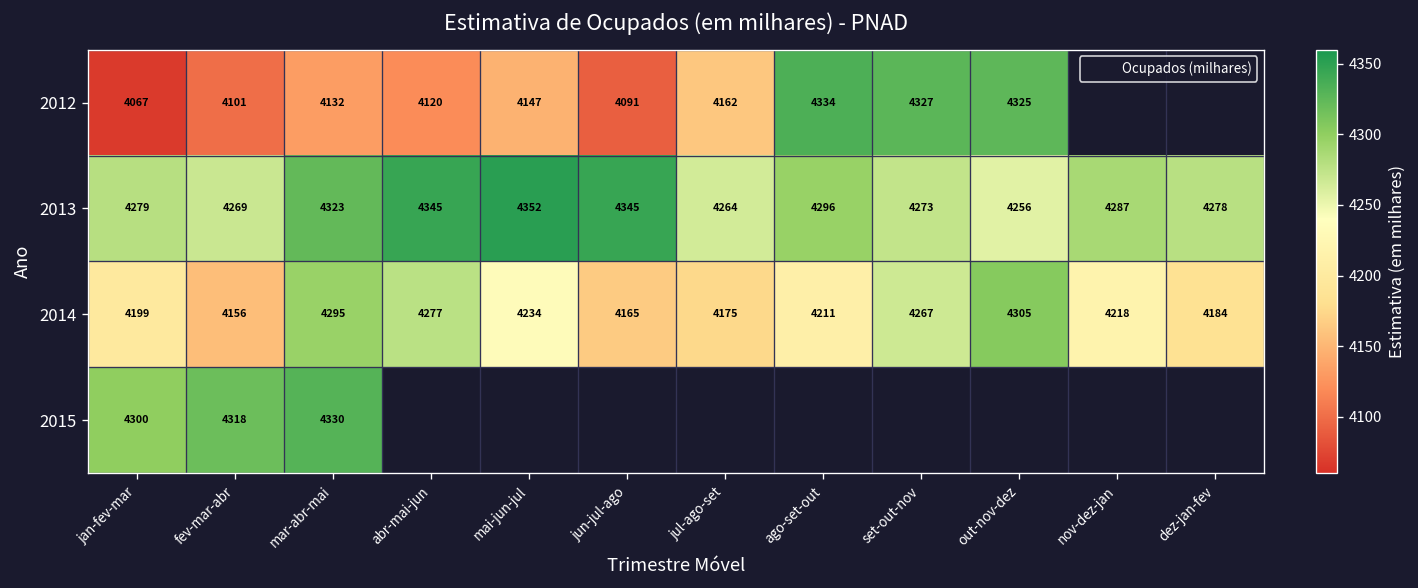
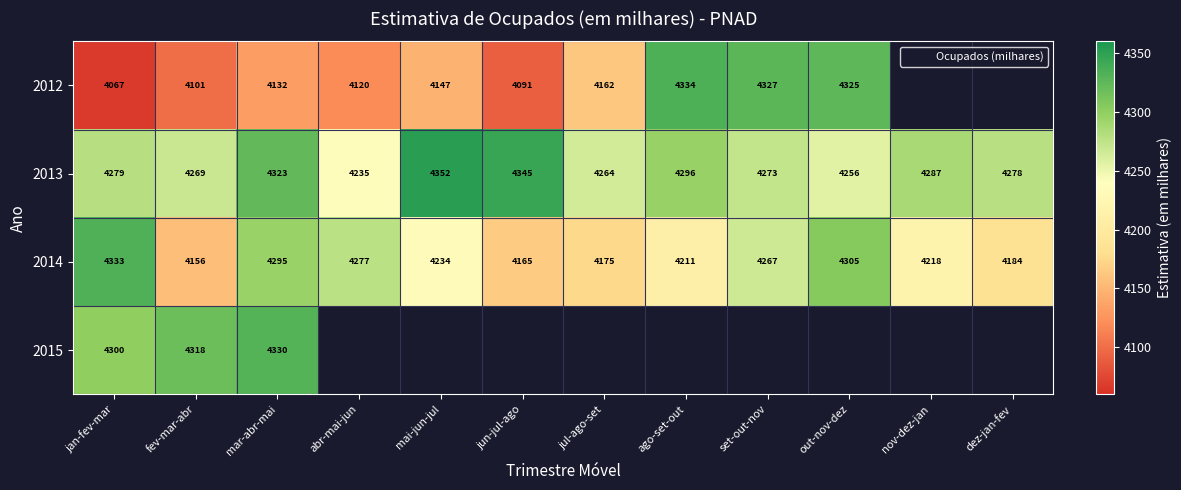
  {
    "2012": {
      "jan-fev-mar": 4067,
      "fev-mar-abr": 4101,
      "mar-abr-mai": 4132,
      "abr-mai-jun": 4120,
      "mai-jun-jul": 4147,
      "jun-jul-ago": 4091,
      "jul-ago-set": 4162,
      "ago-set-out": 4334,
      "set-out-nov": 4327,
      "out-nov-dez": 4325
    },
    "2013": {
      "jan-fev-mar": 4279,
      "fev-mar-abr": 4269,
      "mar-abr-mai": 4323,
-     "abr-mai-jun": 4345,
+     "abr-mai-jun": 4235,
      "mai-jun-jul": 4352,
      "jun-jul-ago": 4345,
      "jul-ago-set": 4264,
      "ago-set-out": 4296,
      "set-out-nov": 4273,
      "out-nov-dez": 4256,
      "nov-dez-jan": 4287,
      "dez-jan-fev": 4278
    },
    "2014": {
-     "jan-fev-mar": 4199,
+     "jan-fev-mar": 4333,
      "fev-mar-abr": 4156,
      "mar-abr-mai": 4295,
      "abr-mai-jun": 4277,
      "mai-jun-jul": 4234,
      "jun-jul-ago": 4165,
      "jul-ago-set": 4175,
      "ago-set-out": 4211,
      "set-out-nov": 4267,
      "out-nov-dez": 4305,
      "nov-dez-jan": 4218,
      "dez-jan-fev": 4184
    },
    "2015": {
      "jan-fev-mar": 4300,
      "fev-mar-abr": 4318,
      "mar-abr-mai": 4330
    }
  }
